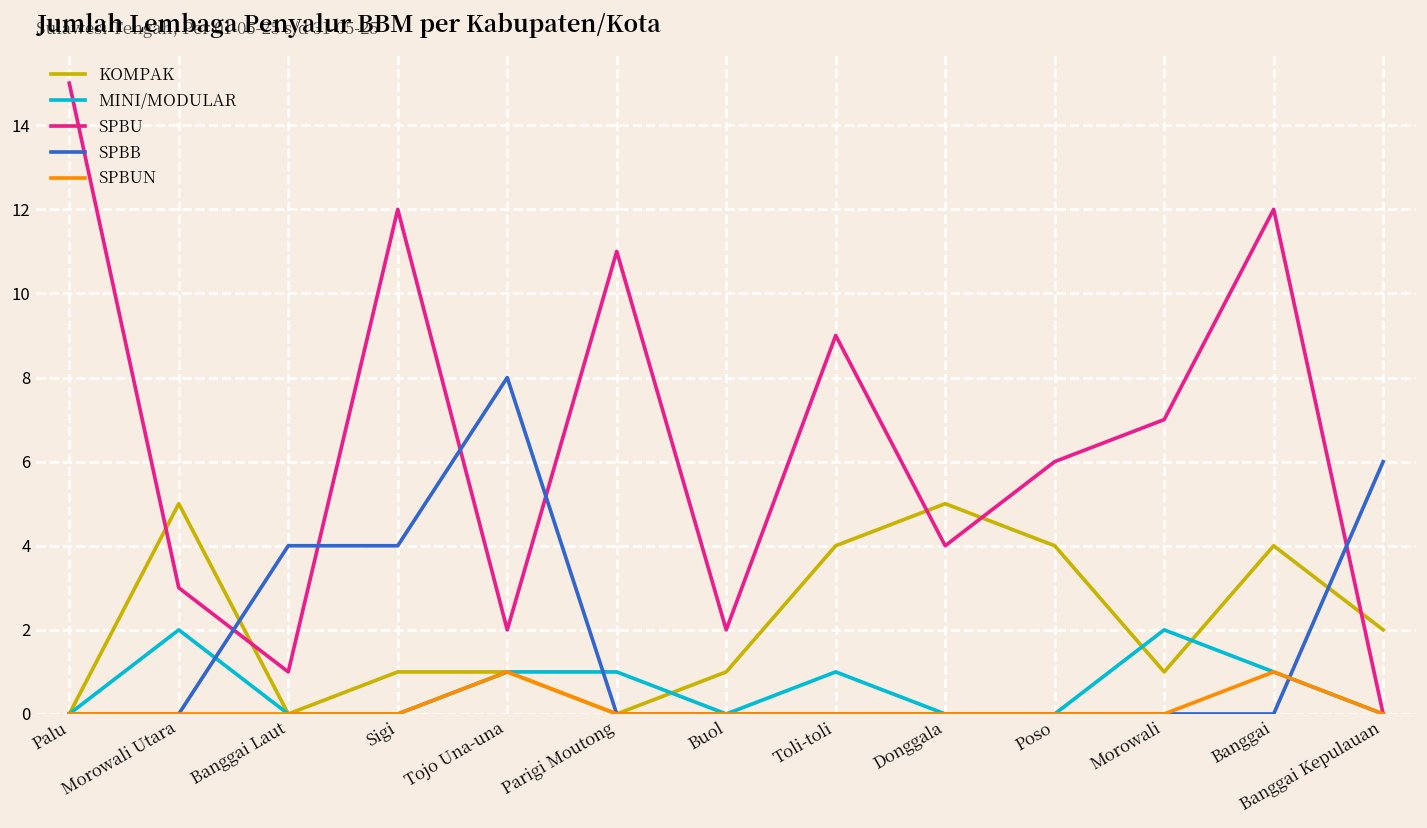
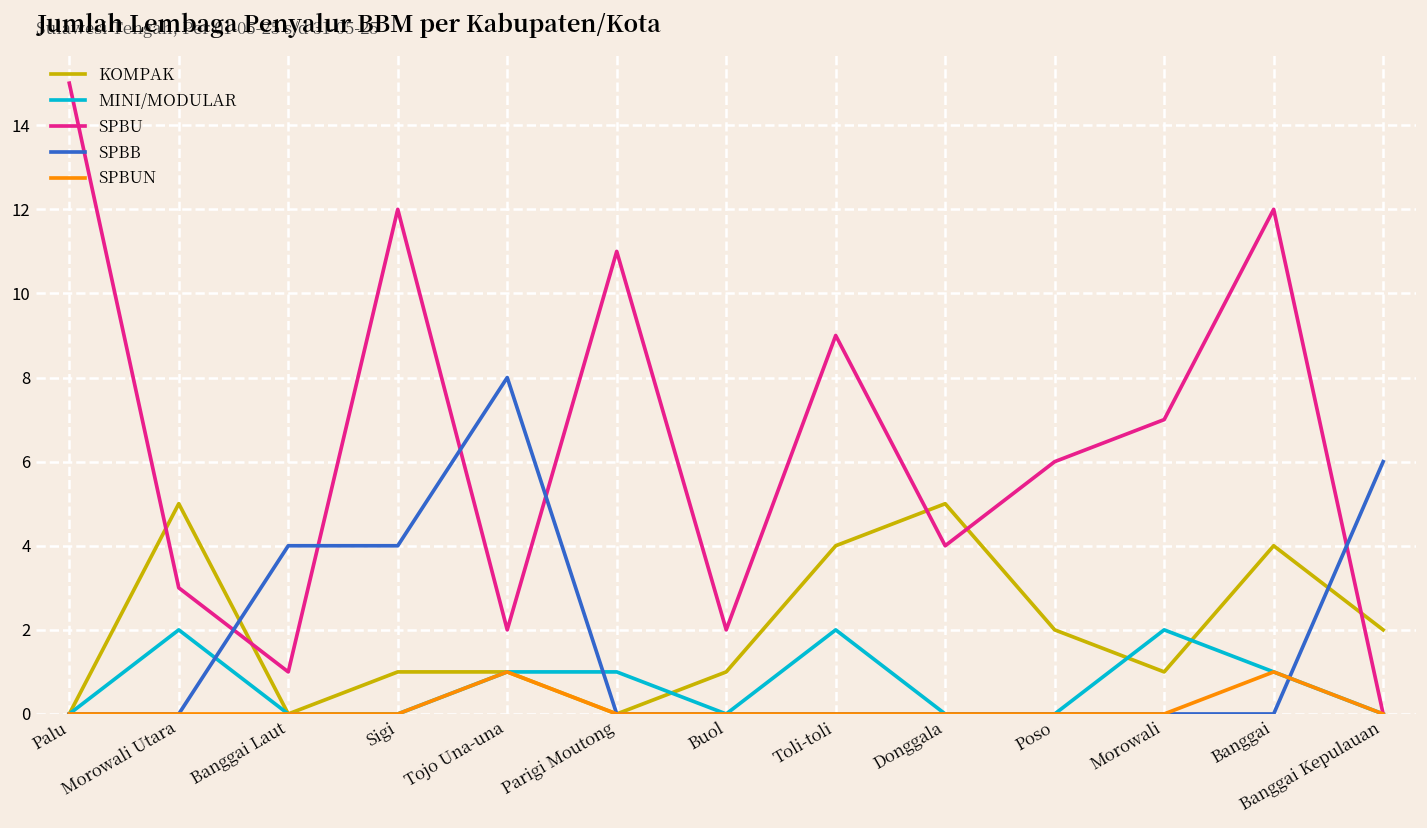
  {
    "KOMPAK": {
      "Morowali Utara": 5,
      "Sigi": 1,
      "Buol": 1,
      "Toli-toli": 4,
      "Donggala": 5,
-     "Poso": 4,
+     "Poso": 2,
      "Morowali": 1,
      "Banggai": 4,
      "Banggai Kepulauan": 2
    },
    "MINI/MODULAR": {
      "Morowali Utara": 2,
      "Parigi Moutong": 1,
-     "Toli-toli": 1,
+     "Toli-toli": 2,
      "Morowali": 2
    },
    "SPBU": {
      "Palu": 15,
      "Morowali Utara": 3,
      "Banggai Laut": 1,
      "Sigi": 12,
      "Tojo Una-una": 2,
      "Parigi Moutong": 11,
      "Buol": 2,
      "Toli-toli": 9,
      "Donggala": 4,
      "Poso": 6,
      "Morowali": 7,
      "Banggai": 12
    },
    "SPBB": {
      "Banggai Laut": 4,
      "Sigi": 4,
      "Tojo Una-una": 8,
      "Banggai": 0,
      "Banggai Kepulauan": 6
    }
  }
